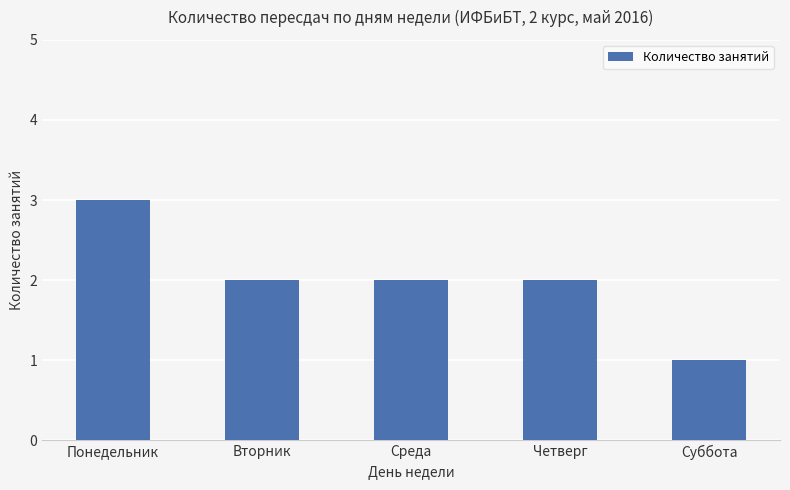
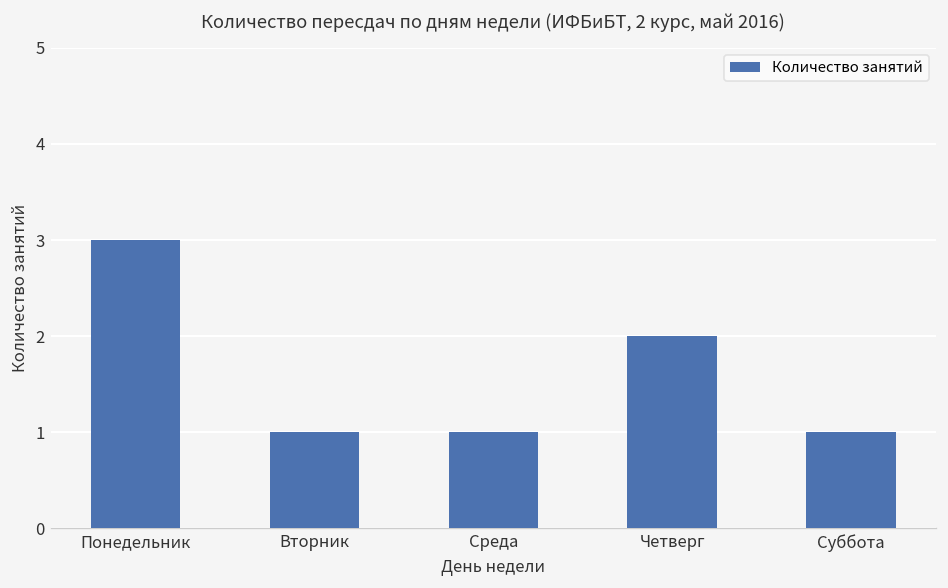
  {
    "Понедельник": 3,
-   "Вторник": 2,
-   "Среда": 2,
+   "Вторник": 1,
+   "Среда": 1,
    "Четверг": 2,
    "Суббота": 1
  }
